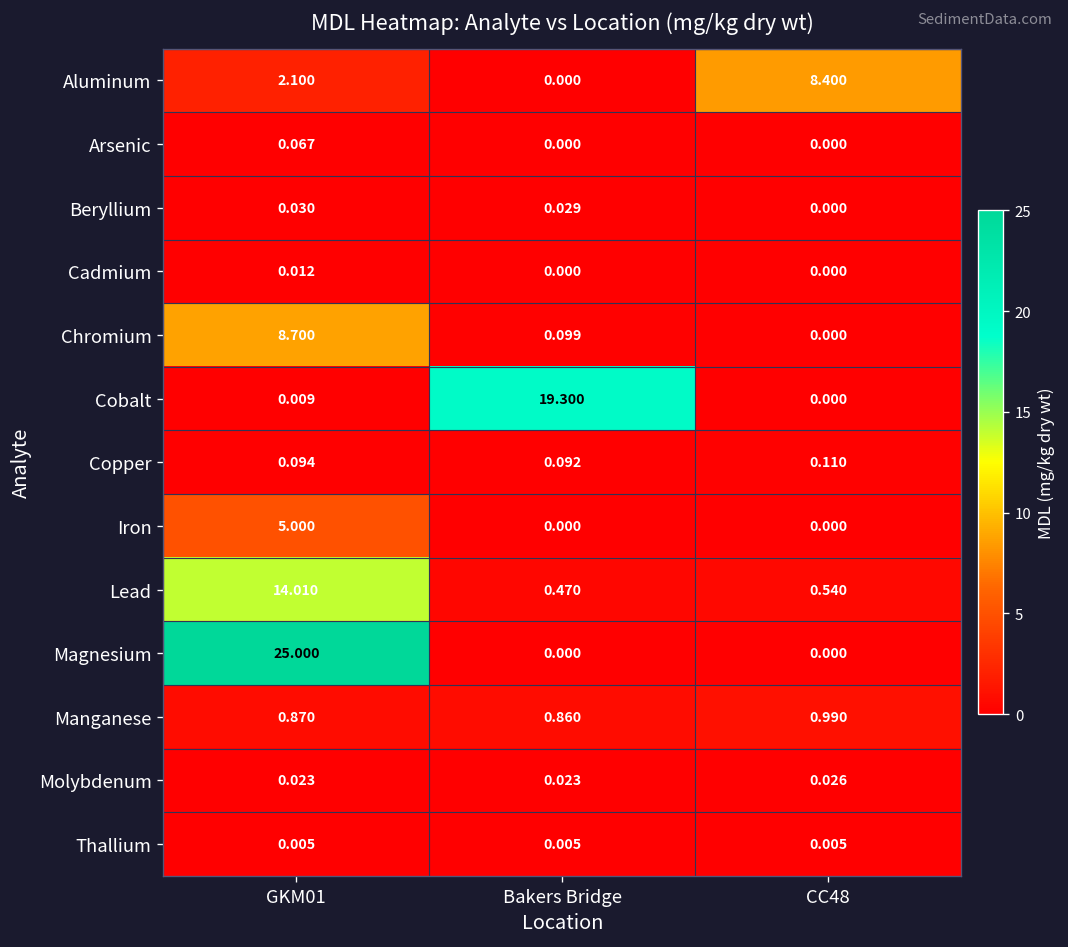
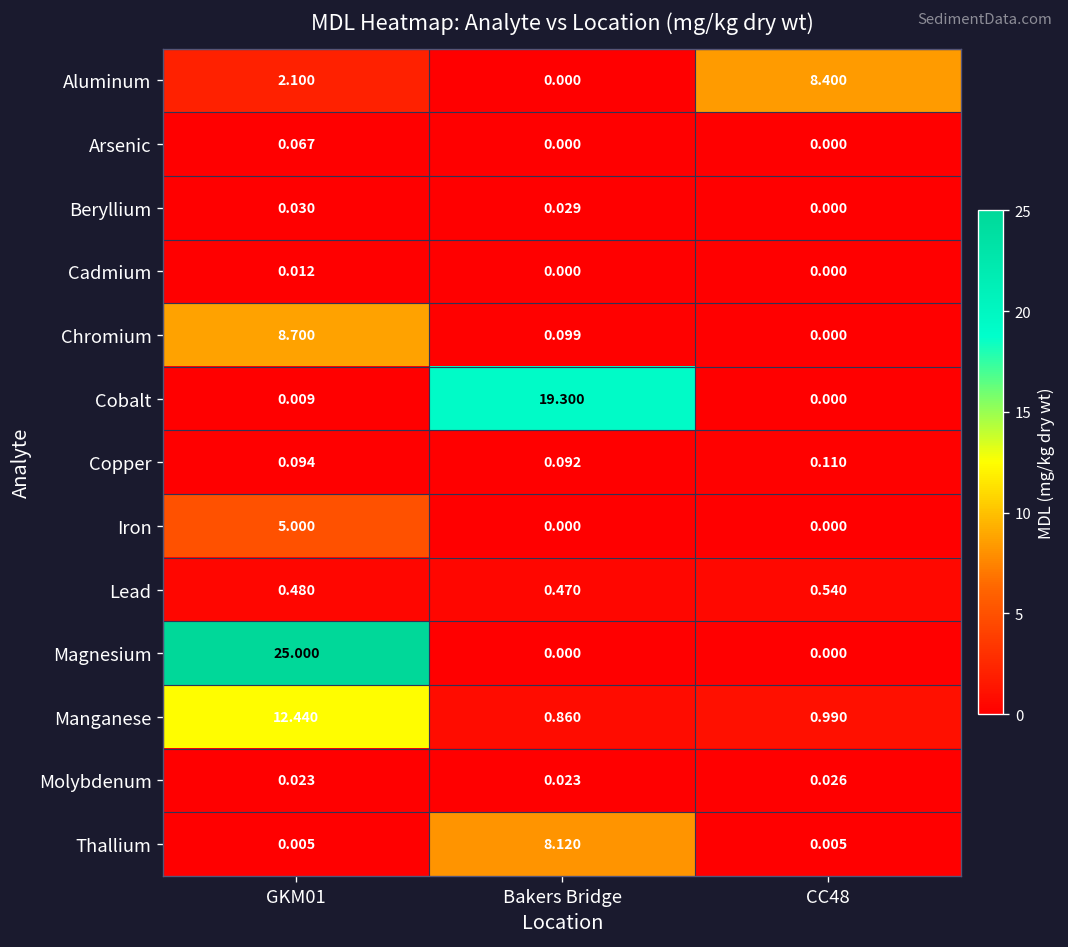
  {
    "Aluminum": {
      "GKM01": 2.100,
      "Bakers Bridge": 0.000,
      "CC48": 8.400
    },
    "Arsenic": {
      "GKM01": 0.067,
      "Bakers Bridge": 0.000,
      "CC48": 0.000
    },
    "Beryllium": {
      "GKM01": 0.030,
      "Bakers Bridge": 0.029,
      "CC48": 0.000
    },
    "Cadmium": {
      "GKM01": 0.012,
      "Bakers Bridge": 0.000,
      "CC48": 0.000
    },
    "Chromium": {
      "GKM01": 8.700,
      "Bakers Bridge": 0.099,
      "CC48": 0.000
    },
    "Cobalt": {
      "GKM01": 0.009,
      "Bakers Bridge": 19.300,
      "CC48": 0.000
    },
    "Copper": {
      "GKM01": 0.094,
      "Bakers Bridge": 0.092,
      "CC48": 0.110
    },
    "Iron": {
      "GKM01": 5.000,
      "Bakers Bridge": 0.000,
      "CC48": 0.000
    },
    "Lead": {
-     "GKM01": 14.010,
+     "GKM01": 0.480,
      "Bakers Bridge": 0.470,
      "CC48": 0.540
    },
    "Magnesium": {
      "GKM01": 25.000,
      "Bakers Bridge": 0.000,
      "CC48": 0.000
    },
    "Manganese": {
-     "GKM01": 0.870,
+     "GKM01": 12.440,
      "Bakers Bridge": 0.860,
      "CC48": 0.990
    },
    "Molybdenum": {
      "GKM01": 0.023,
      "Bakers Bridge": 0.023,
      "CC48": 0.026
    },
    "Thallium": {
      "GKM01": 0.005,
-     "Bakers Bridge": 0.005,
+     "Bakers Bridge": 8.120,
      "CC48": 0.005
    }
  }
